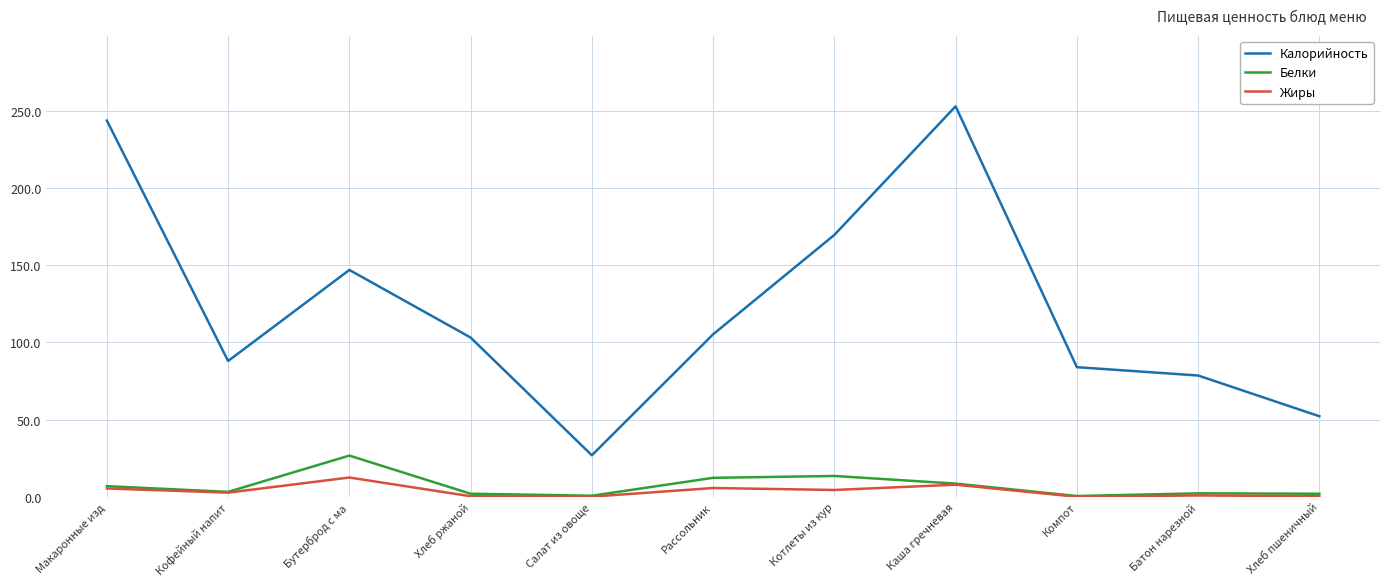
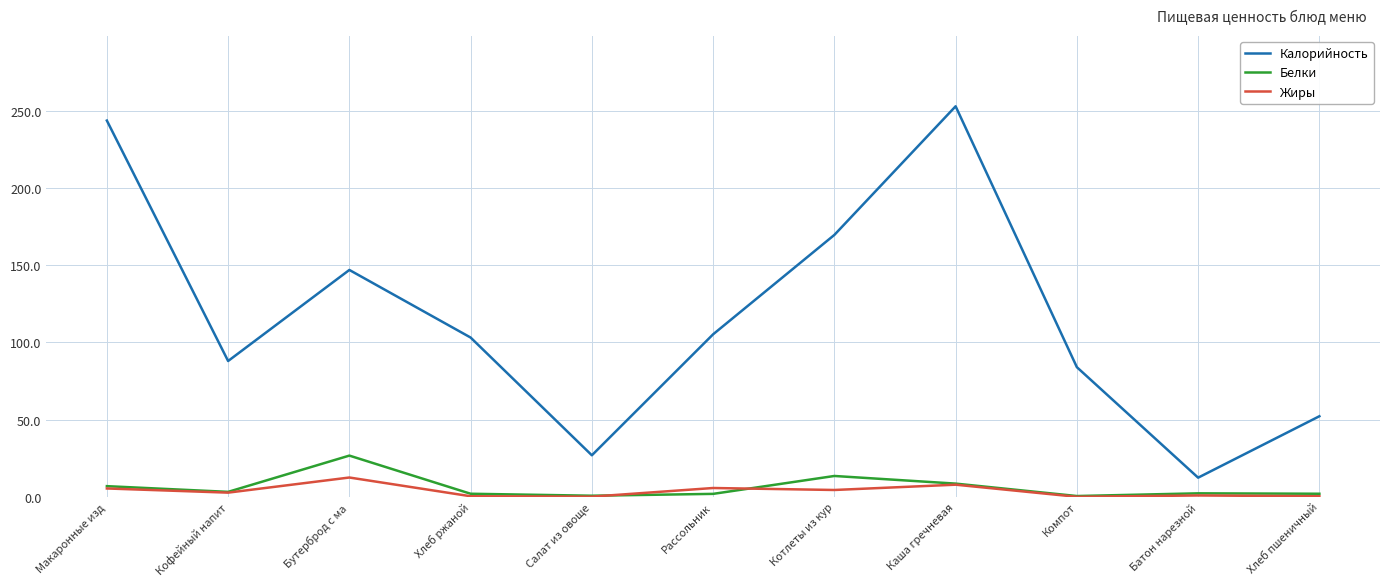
  {
    "Калорийность": {
      "Макаронные изд": 244,
      "Кофейный напит": 88,
      "Бутерброд с ма": 147,
      "Хлеб ржаной": 103,
      "Салат из овоще": 27,
      "Рассольник": 105,
      "Котлеты из кур": 170,
      "Каша гречневая": 253,
      "Компот": 84,
-     "Батон нарезной": 79,
+     "Батон нарезной": 12,
      "Хлеб пшеничный": 52
    },
    "Белки": {
      "Бутерброд с ма": 27,
-     "Рассольник": 12,
+     "Рассольник": 2,
      "Котлеты из кур": 14
    },
    "Жиры": {
      "Бутерброд с ма": 13,
      "Рассольник": 6,
      "Котлеты из кур": 4
    }
  }
